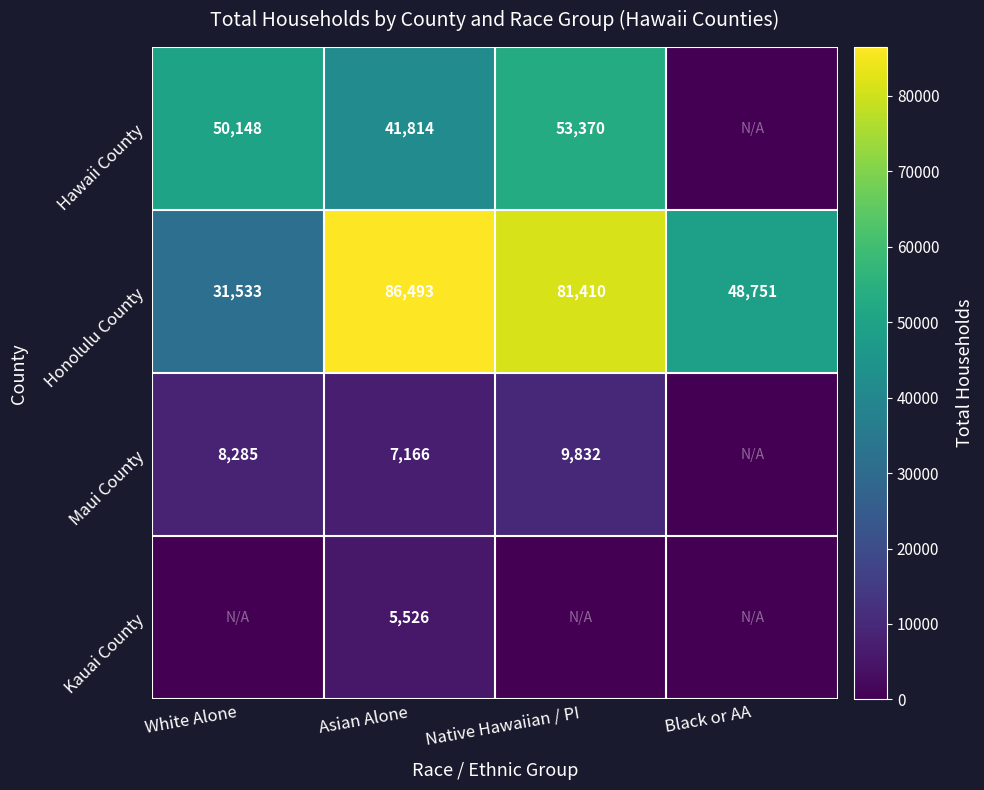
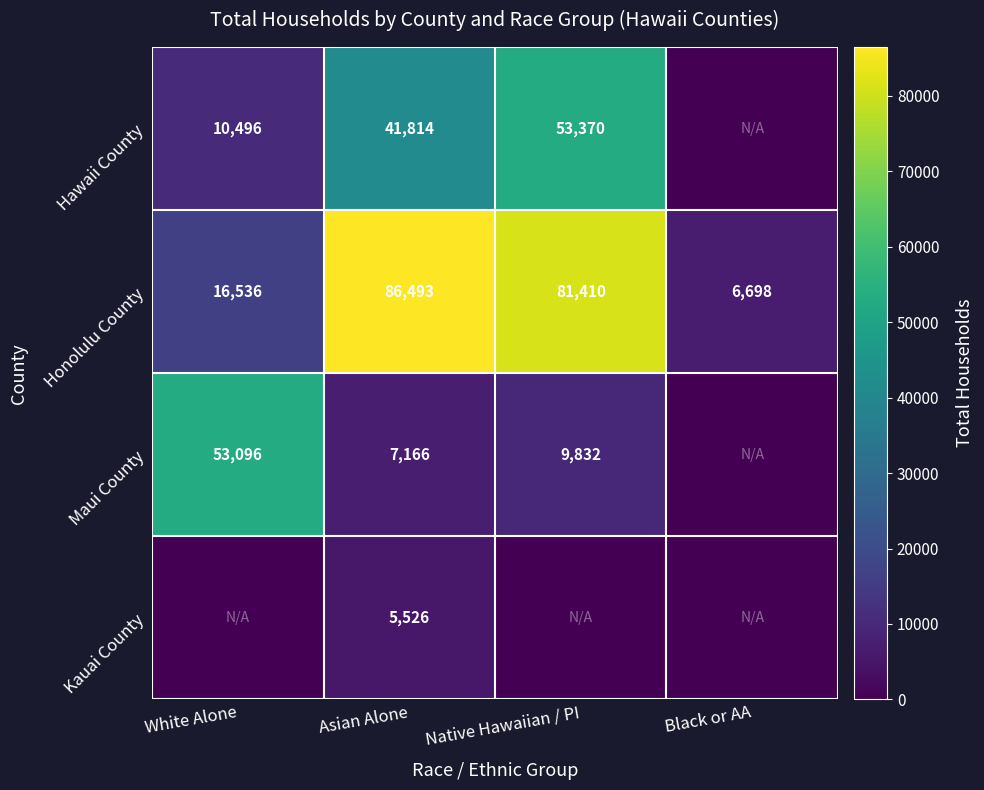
  {
    "Hawaii County": {
-     "White Alone": "50,148",
+     "White Alone": "10,496",
      "Asian Alone": "41,814",
      "Native Hawaiian / PI": "53,370"
    },
    "Honolulu County": {
-     "White Alone": "31,533",
+     "White Alone": "16,536",
      "Asian Alone": "86,493",
      "Native Hawaiian / PI": "81,410",
-     "Black or AA": "48,751"
+     "Black or AA": "6,698"
    },
    "Maui County": {
-     "White Alone": "8,285",
+     "White Alone": "53,096",
      "Asian Alone": "7,166",
      "Native Hawaiian / PI": "9,832"
    },
    "Kauai County": {
      "Asian Alone": "5,526"
    }
  }
